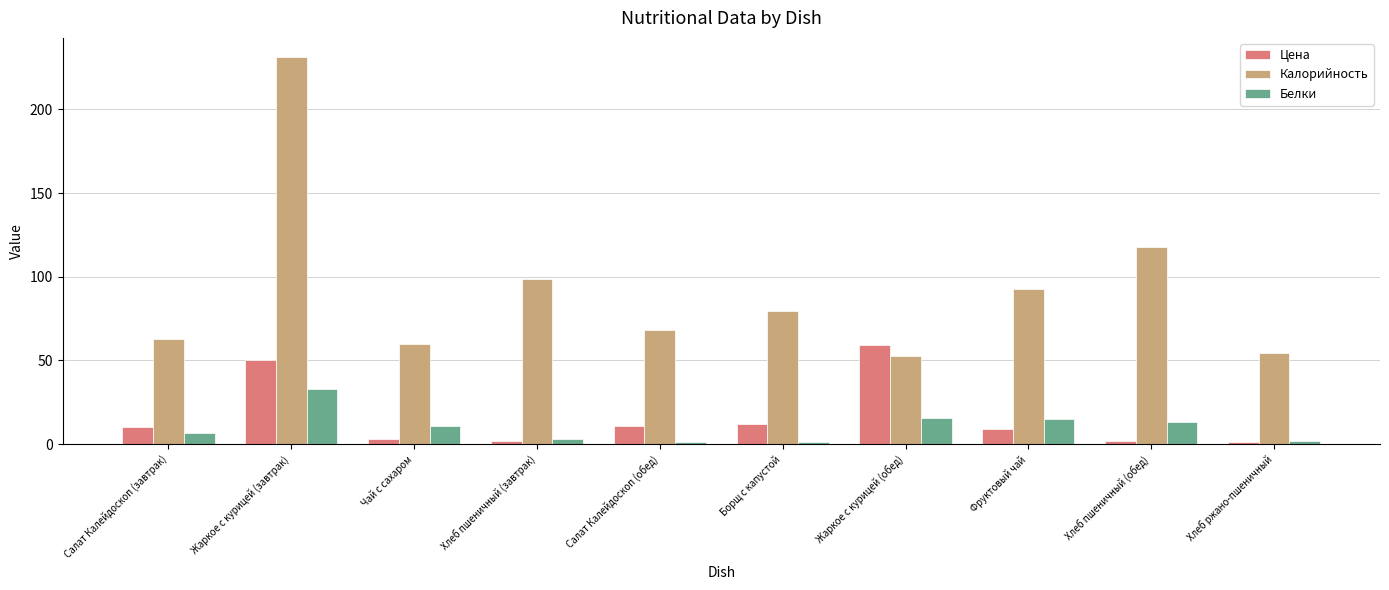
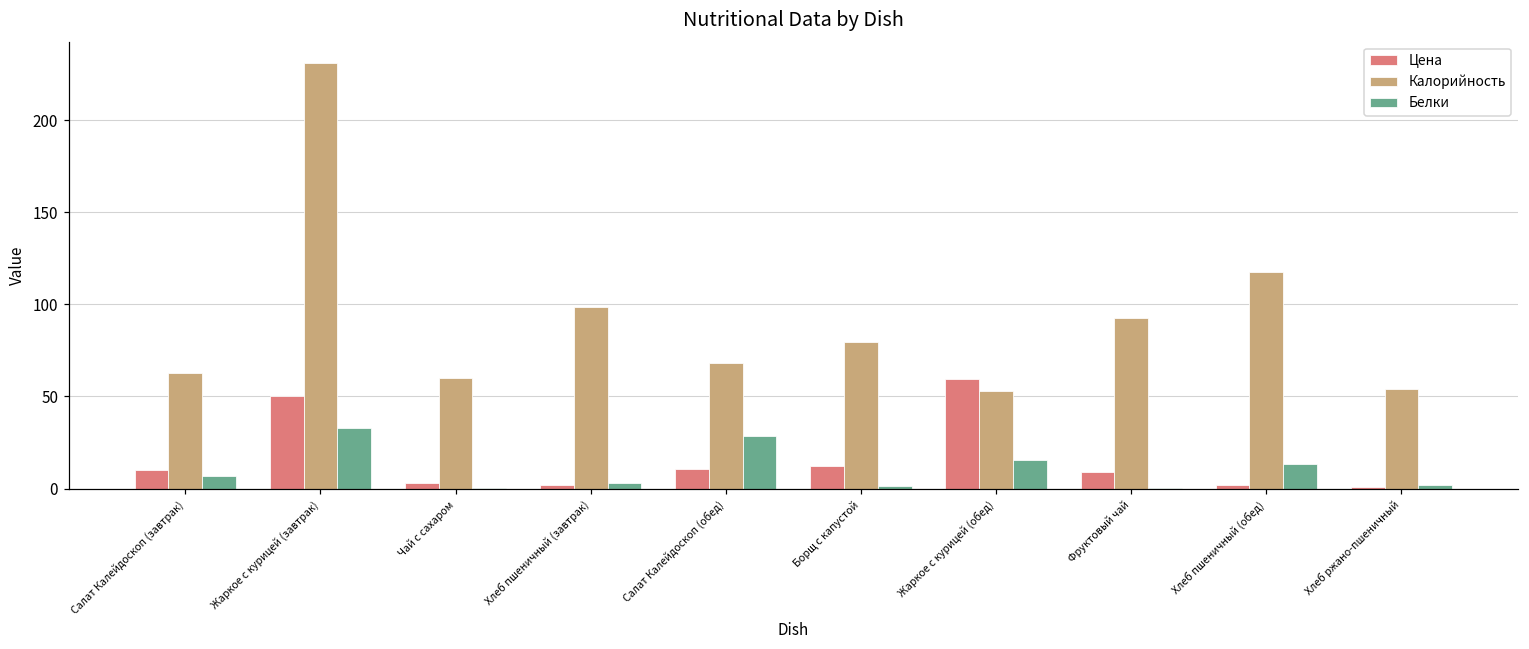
  {
    "Белки": {
      "Салат Калейдоскоп (завтрак)": 7,
      "Жаркое с курицей (завтрак)": 33,
-     "Чай с сахаром": 11,
+     "Чай с сахаром": 0,
      "Хлеб пшеничный (завтрак)": 3,
-     "Салат Калейдоскоп (обед)": 1,
+     "Салат Калейдоскоп (обед)": 28,
      "Борщ с капустой": 2,
      "Жаркое с курицей (обед)": 16,
-     "Фруктовый чай": 15,
+     "Фруктовый чай": 0,
      "Хлеб пшеничный (обед)": 13,
      "Хлеб ржано-пшеничный": 2
    }
  }
